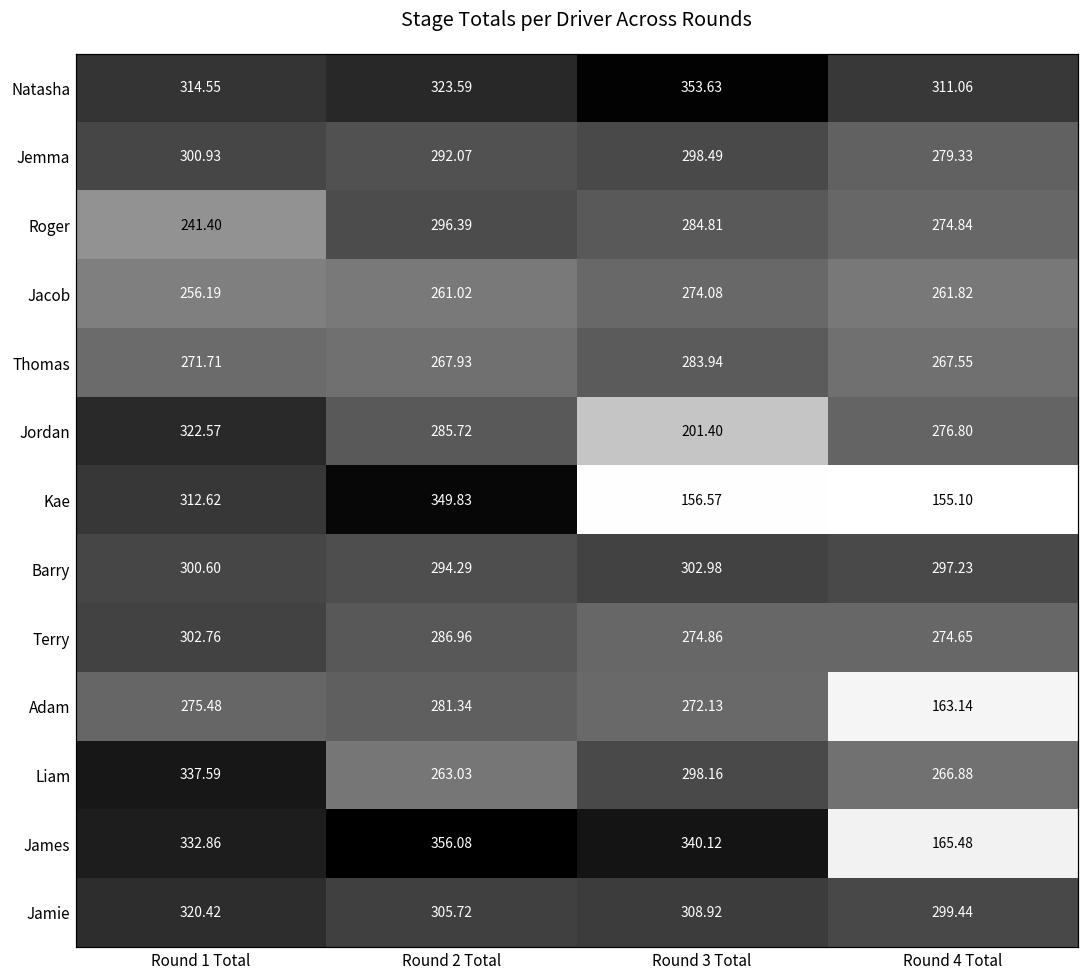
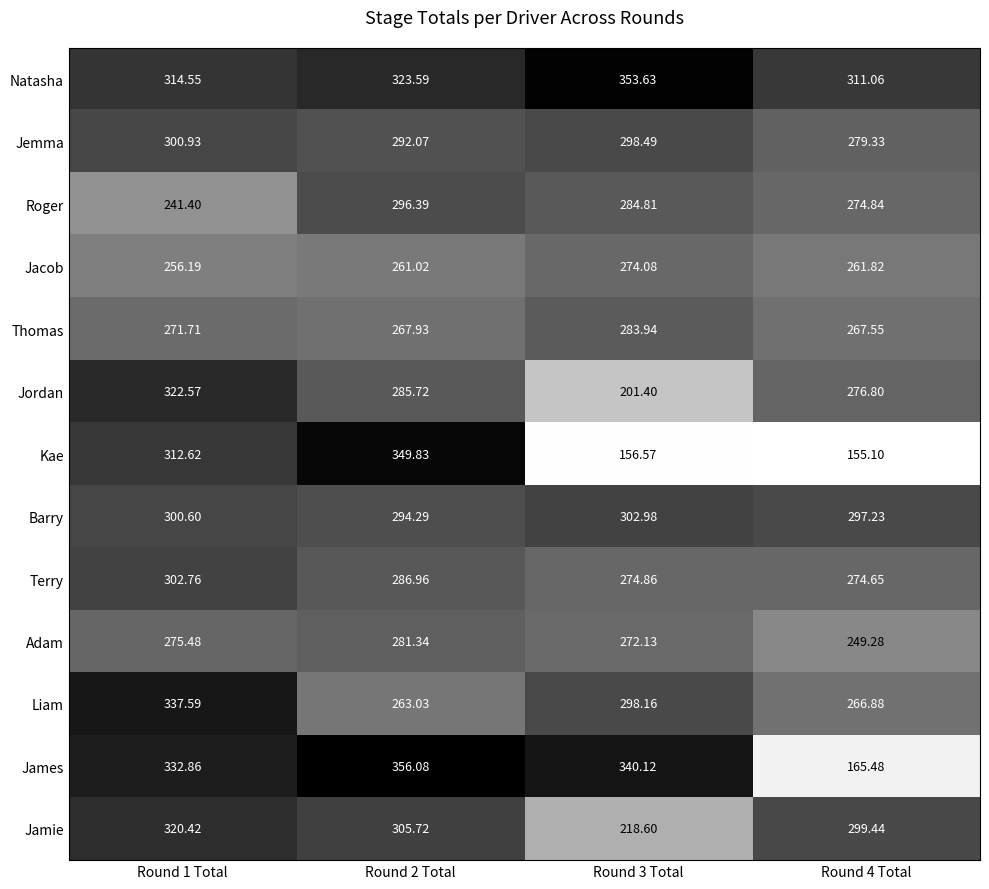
  {
    "Natasha": {
      "Round 1 Total": 314.55,
      "Round 2 Total": 323.59,
      "Round 3 Total": 353.63,
      "Round 4 Total": 311.06
    },
    "Jemma": {
      "Round 1 Total": 300.93,
      "Round 2 Total": 292.07,
      "Round 3 Total": 298.49,
      "Round 4 Total": 279.33
    },
    "Roger": {
      "Round 1 Total": 241.40,
      "Round 2 Total": 296.39,
      "Round 3 Total": 284.81,
      "Round 4 Total": 274.84
    },
    "Jacob": {
      "Round 1 Total": 256.19,
      "Round 2 Total": 261.02,
      "Round 3 Total": 274.08,
      "Round 4 Total": 261.82
    },
    "Thomas": {
      "Round 1 Total": 271.71,
      "Round 2 Total": 267.93,
      "Round 3 Total": 283.94,
      "Round 4 Total": 267.55
    },
    "Jordan": {
      "Round 1 Total": 322.57,
      "Round 2 Total": 285.72,
      "Round 3 Total": 201.40,
      "Round 4 Total": 276.80
    },
    "Kae": {
      "Round 1 Total": 312.62,
      "Round 2 Total": 349.83,
      "Round 3 Total": 156.57,
      "Round 4 Total": 155.10
    },
    "Barry": {
      "Round 1 Total": 300.60,
      "Round 2 Total": 294.29,
      "Round 3 Total": 302.98,
      "Round 4 Total": 297.23
    },
    "Terry": {
      "Round 1 Total": 302.76,
      "Round 2 Total": 286.96,
      "Round 3 Total": 274.86,
      "Round 4 Total": 274.65
    },
    "Adam": {
      "Round 1 Total": 275.48,
      "Round 2 Total": 281.34,
      "Round 3 Total": 272.13,
-     "Round 4 Total": 163.14
+     "Round 4 Total": 249.28
    },
    "Liam": {
      "Round 1 Total": 337.59,
      "Round 2 Total": 263.03,
      "Round 3 Total": 298.16,
      "Round 4 Total": 266.88
    },
    "James": {
      "Round 1 Total": 332.86,
      "Round 2 Total": 356.08,
      "Round 3 Total": 340.12,
      "Round 4 Total": 165.48
    },
    "Jamie": {
      "Round 1 Total": 320.42,
      "Round 2 Total": 305.72,
-     "Round 3 Total": 308.92,
+     "Round 3 Total": 218.60,
      "Round 4 Total": 299.44
    }
  }
